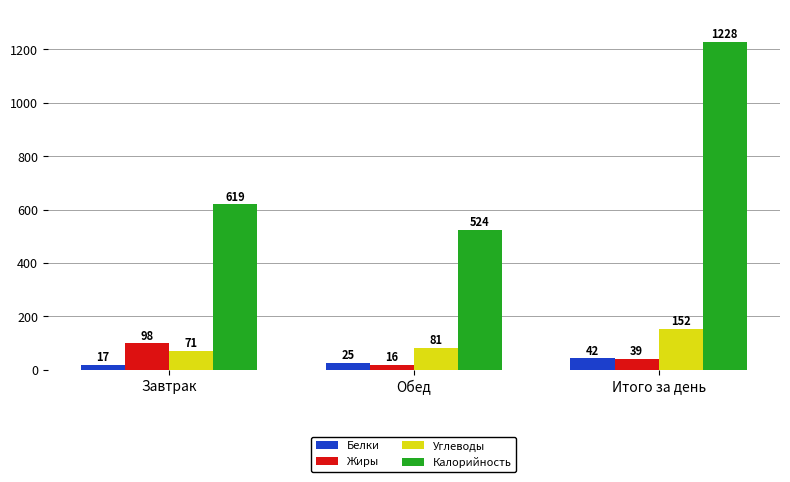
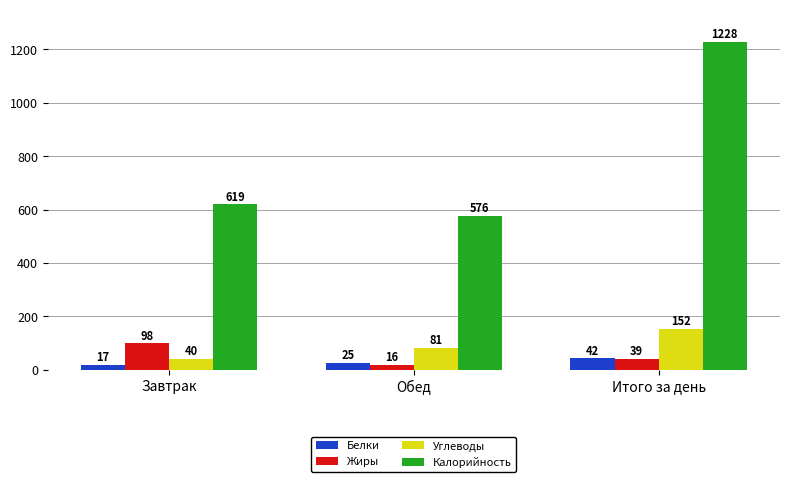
  {
    "Белки": {
      "Завтрак": 17,
      "Обед": 25,
      "Итого за день": 42
    },
    "Жиры": {
      "Завтрак": 98,
      "Обед": 16,
      "Итого за день": 39
    },
    "Углеводы": {
-     "Завтрак": 71,
+     "Завтрак": 40,
      "Обед": 81,
      "Итого за день": 152
    },
    "Калорийность": {
      "Завтрак": 619,
-     "Обед": 524,
+     "Обед": 576,
      "Итого за день": 1228
    }
  }
